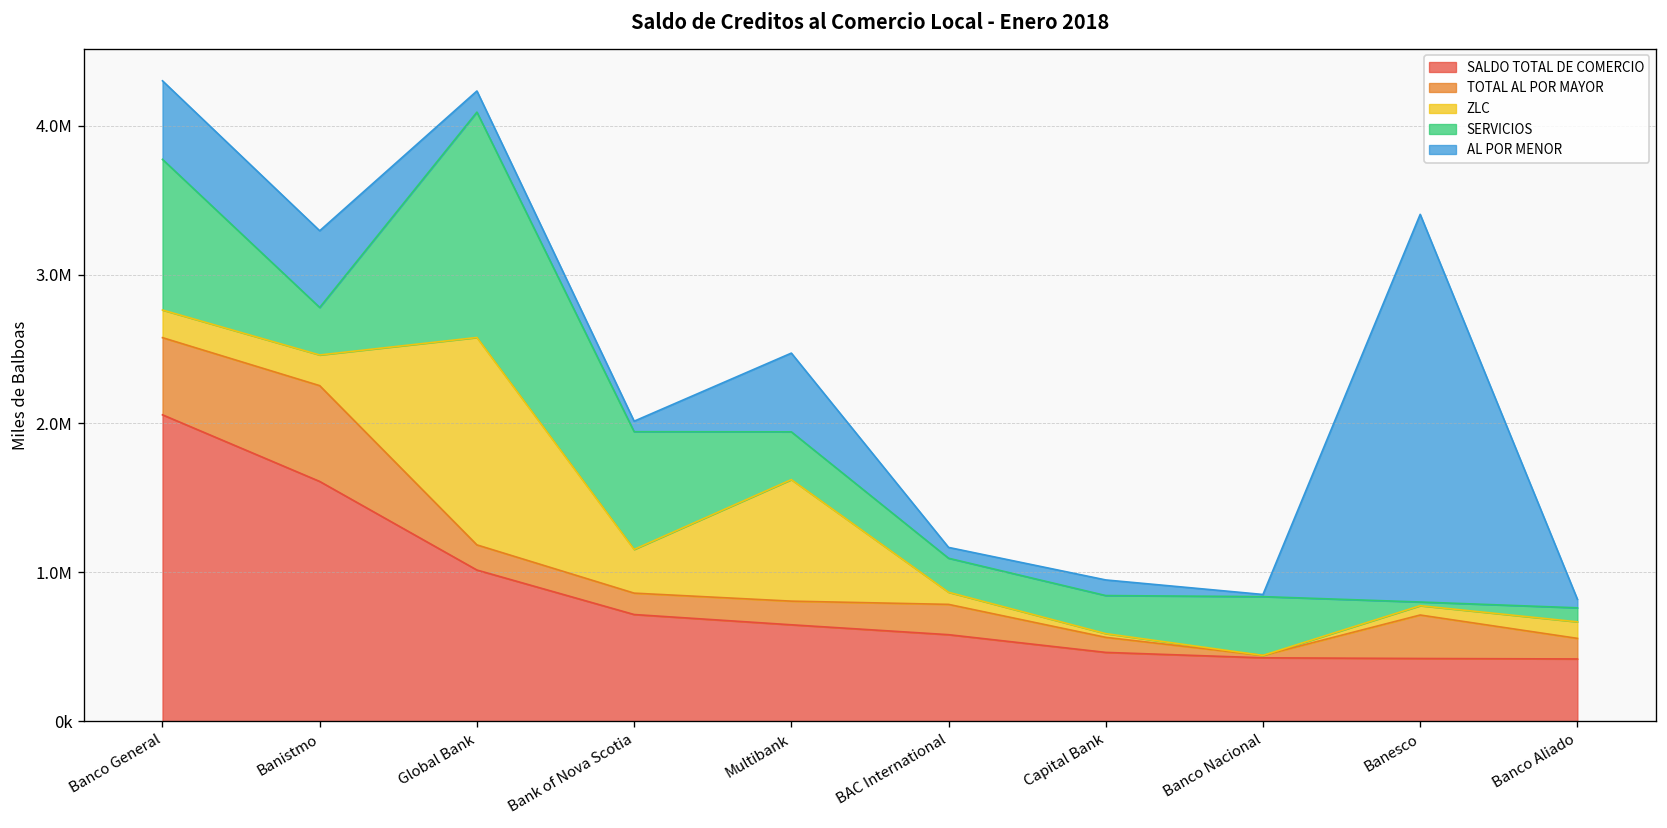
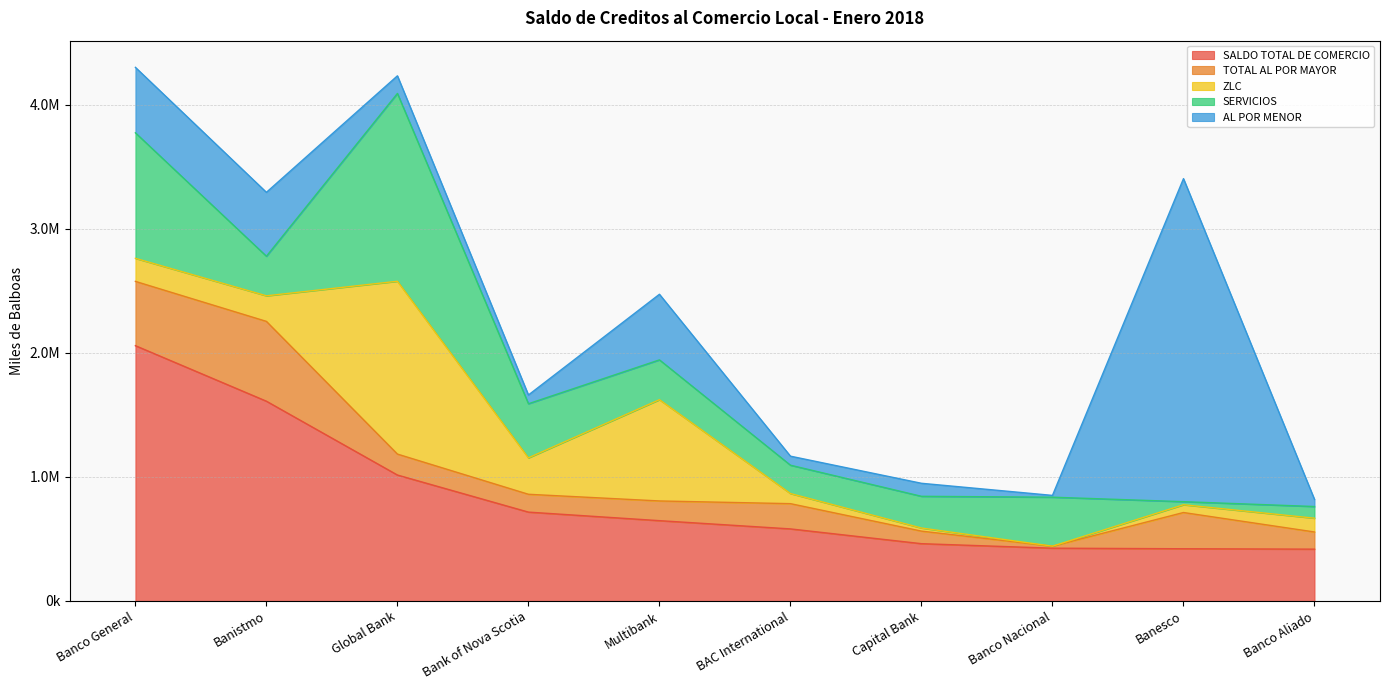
  {
    "ZLC": {
      "Banco General": 190000,
      "Banistmo": 210000,
      "Global Bank": 1390000,
      "Bank of Nova Scotia": 290000,
      "Multibank": 820000,
      "BAC International": 80000,
      "Capital Bank": 20000,
      "Banesco": 60000,
      "Banco Aliado": 110000
    },
    "SERVICIOS": {
      "Banco General": 1010000,
      "Banistmo": 320000,
      "Global Bank": 1510000,
-     "Bank of Nova Scotia": 790000,
+     "Bank of Nova Scotia": 440000,
      "Multibank": 320000,
      "BAC International": 230000,
      "Capital Bank": 260000,
      "Banesco": 20000,
      "Banco Aliado": 90000
    },
    "AL POR MENOR": {
      "Banco General": 530000,
      "Banistmo": 520000,
      "Global Bank": 140000,
      "Bank of Nova Scotia": 70000,
      "Multibank": 530000,
      "BAC International": 70000,
      "Capital Bank": 110000,
      "Banesco": 2600000,
      "Banco Aliado": 60000
    }
  }
